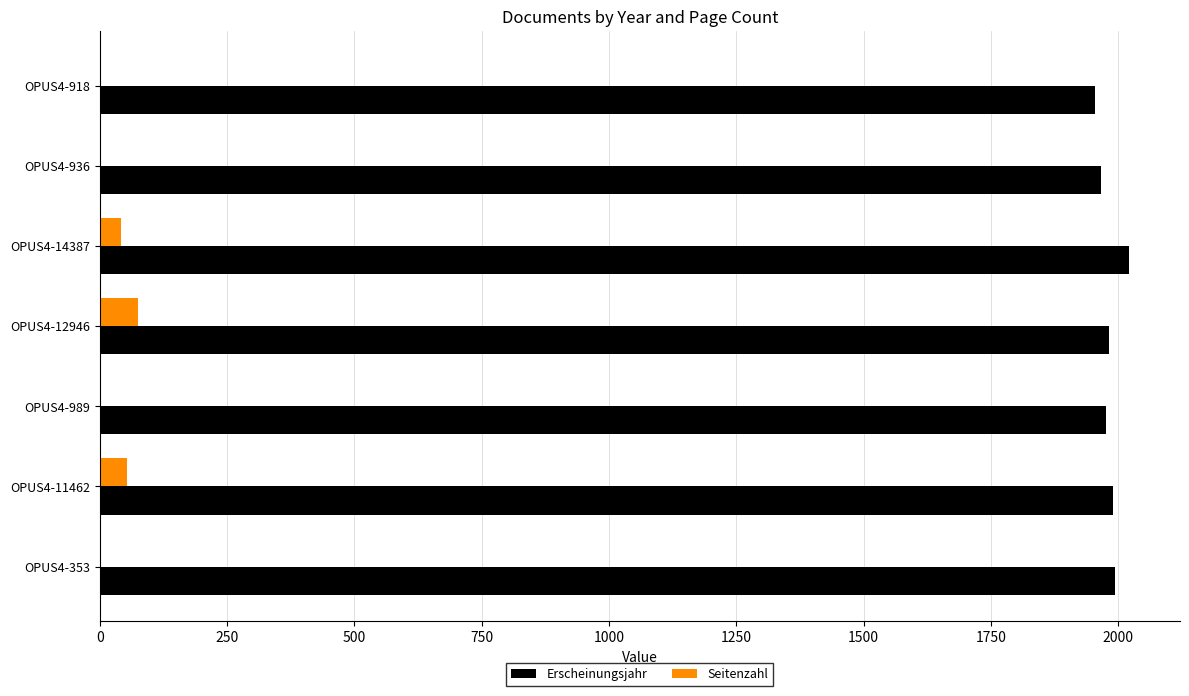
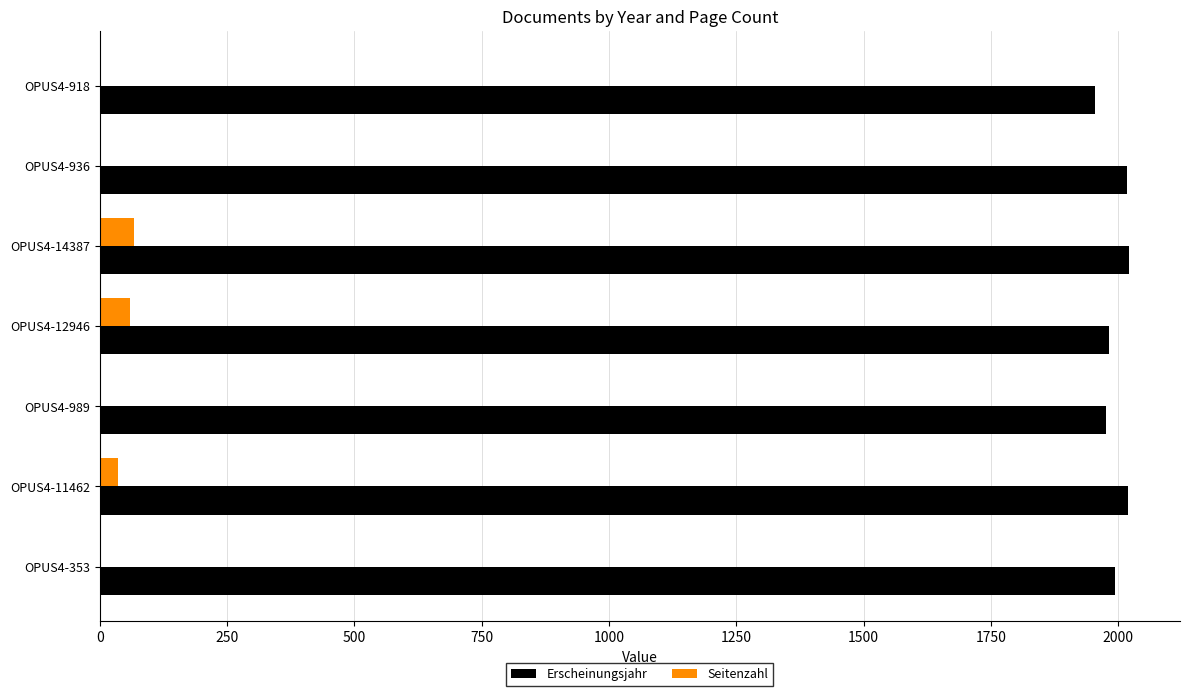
  {
    "Erscheinungsjahr": {
      "OPUS4-918": 1960,
-     "OPUS4-936": 1970,
+     "OPUS4-936": 2020,
      "OPUS4-14387": 2020,
      "OPUS4-12946": 1980,
      "OPUS4-989": 1980,
-     "OPUS4-11462": 1990,
+     "OPUS4-11462": 2020,
      "OPUS4-353": 1990
    },
    "Seitenzahl": {
      "OPUS4-918": 0,
      "OPUS4-936": 0,
-     "OPUS4-14387": 40,
-     "OPUS4-12946": 80,
+     "OPUS4-14387": 70,
+     "OPUS4-12946": 60,
      "OPUS4-989": 0,
-     "OPUS4-11462": 50,
+     "OPUS4-11462": 40,
      "OPUS4-353": 0
    }
  }
